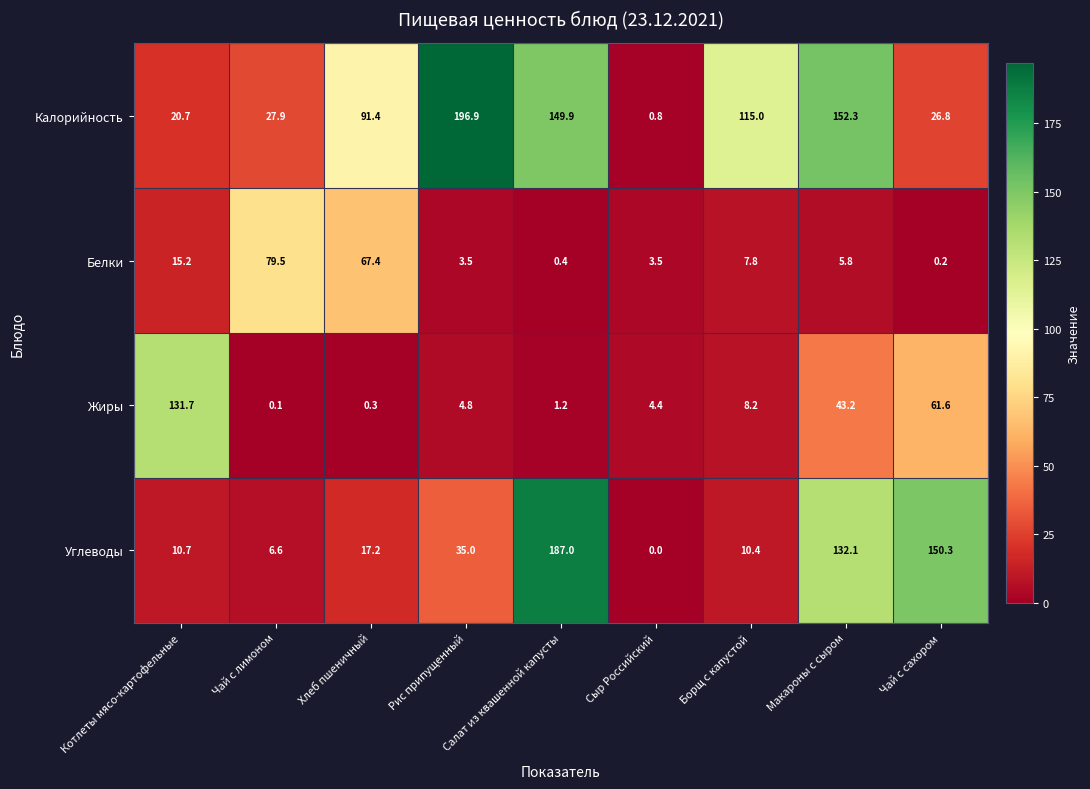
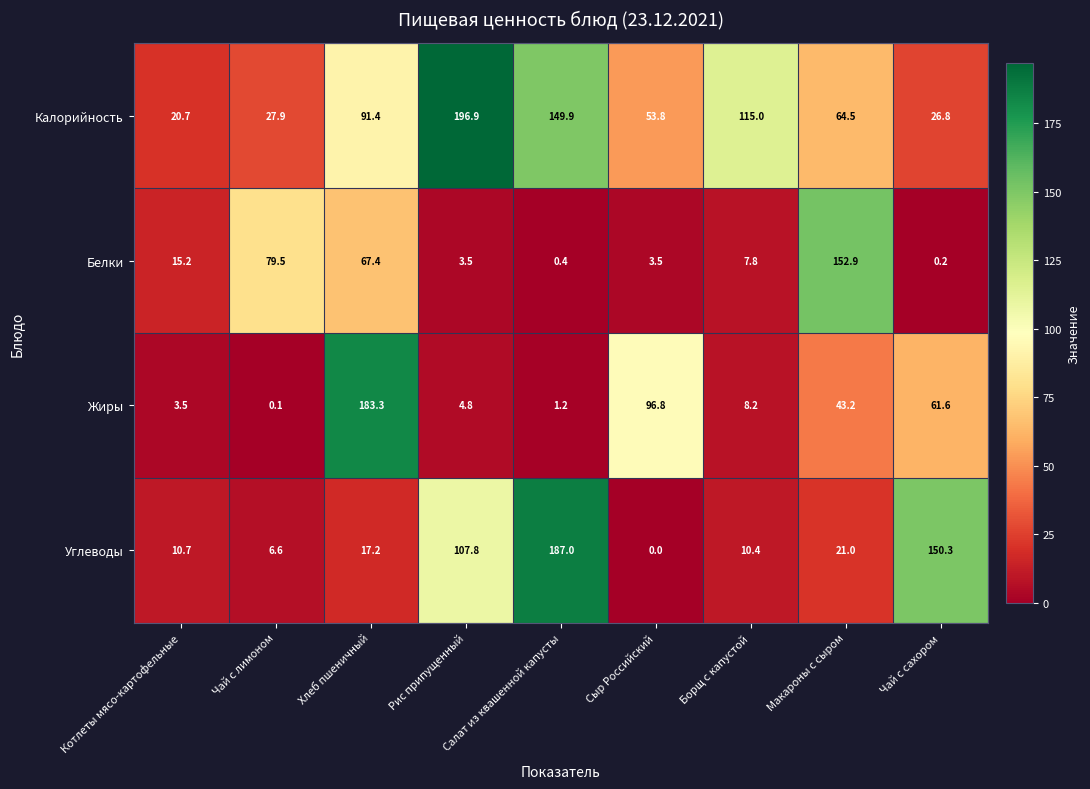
  {
    "Калорийность": {
      "Котлеты мясо-картофельные": 20.7,
      "Чай с лимоном": 27.9,
      "Хлеб пшеничный": 91.4,
      "Рис припущенный": 196.9,
      "Салат из квашенной капусты": 149.9,
-     "Сыр Российский": 0.8,
+     "Сыр Российский": 53.8,
      "Борщ с капустой": 115.0,
-     "Макароны с сыром": 152.3,
+     "Макароны с сыром": 64.5,
      "Чай с сахором": 26.8
    },
    "Белки": {
      "Котлеты мясо-картофельные": 15.2,
      "Чай с лимоном": 79.5,
      "Хлеб пшеничный": 67.4,
      "Рис припущенный": 3.5,
      "Салат из квашенной капусты": 0.4,
      "Сыр Российский": 3.5,
      "Борщ с капустой": 7.8,
-     "Макароны с сыром": 5.8,
+     "Макароны с сыром": 152.9,
      "Чай с сахором": 0.2
    },
    "Жиры": {
-     "Котлеты мясо-картофельные": 131.7,
+     "Котлеты мясо-картофельные": 3.5,
      "Чай с лимоном": 0.1,
-     "Хлеб пшеничный": 0.3,
+     "Хлеб пшеничный": 183.3,
      "Рис припущенный": 4.8,
      "Салат из квашенной капусты": 1.2,
-     "Сыр Российский": 4.4,
+     "Сыр Российский": 96.8,
      "Борщ с капустой": 8.2,
      "Макароны с сыром": 43.2,
      "Чай с сахором": 61.6
    },
    "Углеводы": {
      "Котлеты мясо-картофельные": 10.7,
      "Чай с лимоном": 6.6,
      "Хлеб пшеничный": 17.2,
-     "Рис припущенный": 35.0,
+     "Рис припущенный": 107.8,
      "Салат из квашенной капусты": 187.0,
      "Сыр Российский": 0.0,
      "Борщ с капустой": 10.4,
-     "Макароны с сыром": 132.1,
+     "Макароны с сыром": 21.0,
      "Чай с сахором": 150.3
    }
  }
